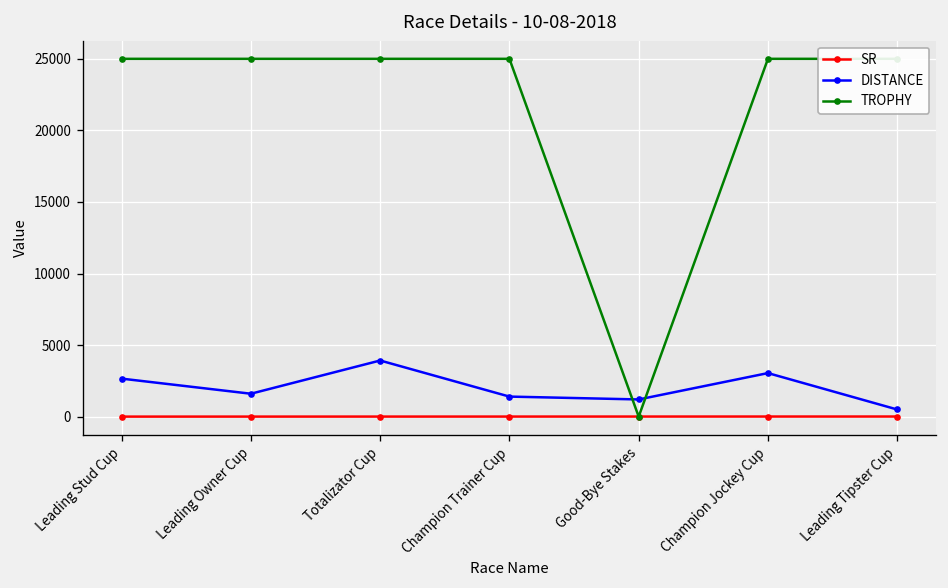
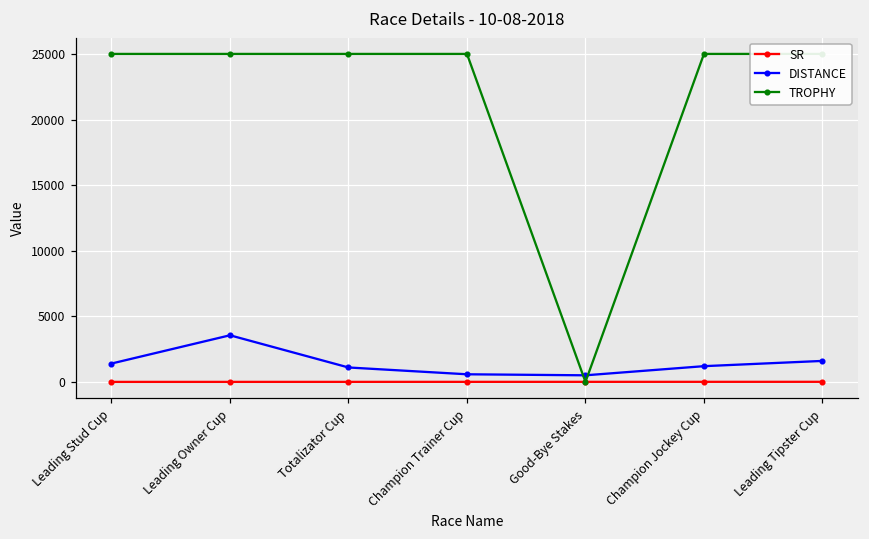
  {
    "SR": {
      "Leading Stud Cup": 0,
      "Leading Owner Cup": 0,
      "Totalizator Cup": 0,
      "Champion Trainer Cup": 0,
      "Champion Jockey Cup": 0,
      "Leading Tipster Cup": 0
    },
    "DISTANCE": {
-     "Leading Stud Cup": 2700,
-     "Leading Owner Cup": 1600,
-     "Totalizator Cup": 3900,
-     "Champion Trainer Cup": 1400,
-     "Good-Bye Stakes": 1200,
-     "Champion Jockey Cup": 3000,
-     "Leading Tipster Cup": 500
+     "Leading Stud Cup": 1400,
+     "Leading Owner Cup": 3600,
+     "Totalizator Cup": 1100,
+     "Champion Trainer Cup": 600,
+     "Good-Bye Stakes": 500,
+     "Champion Jockey Cup": 1200,
+     "Leading Tipster Cup": 1600
    },
    "TROPHY": {
      "Leading Stud Cup": 25000,
      "Leading Owner Cup": 25000,
      "Totalizator Cup": 25000,
      "Champion Trainer Cup": 25000,
      "Champion Jockey Cup": 25000
    }
  }
